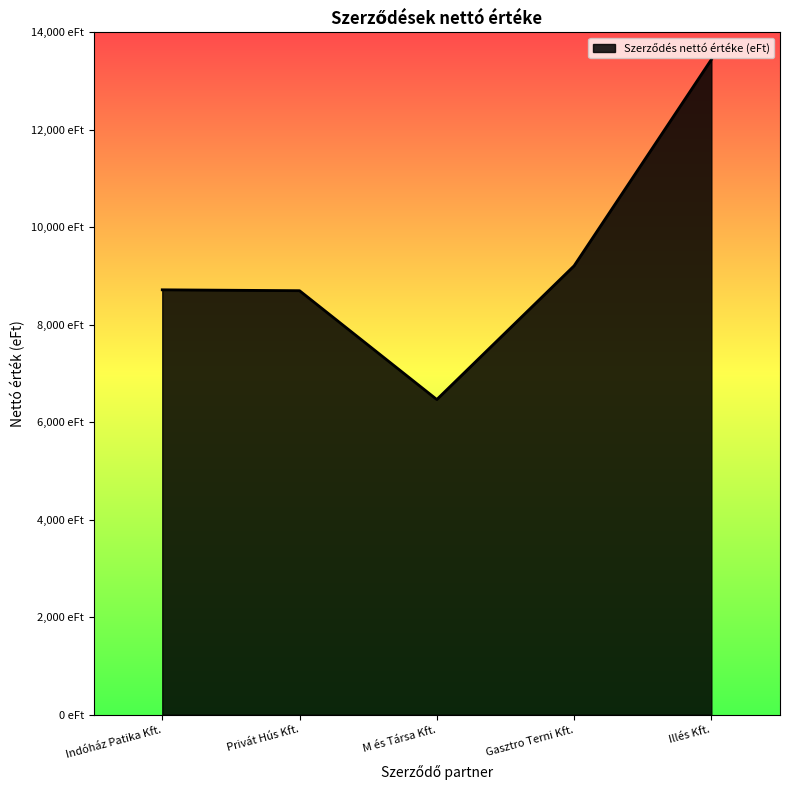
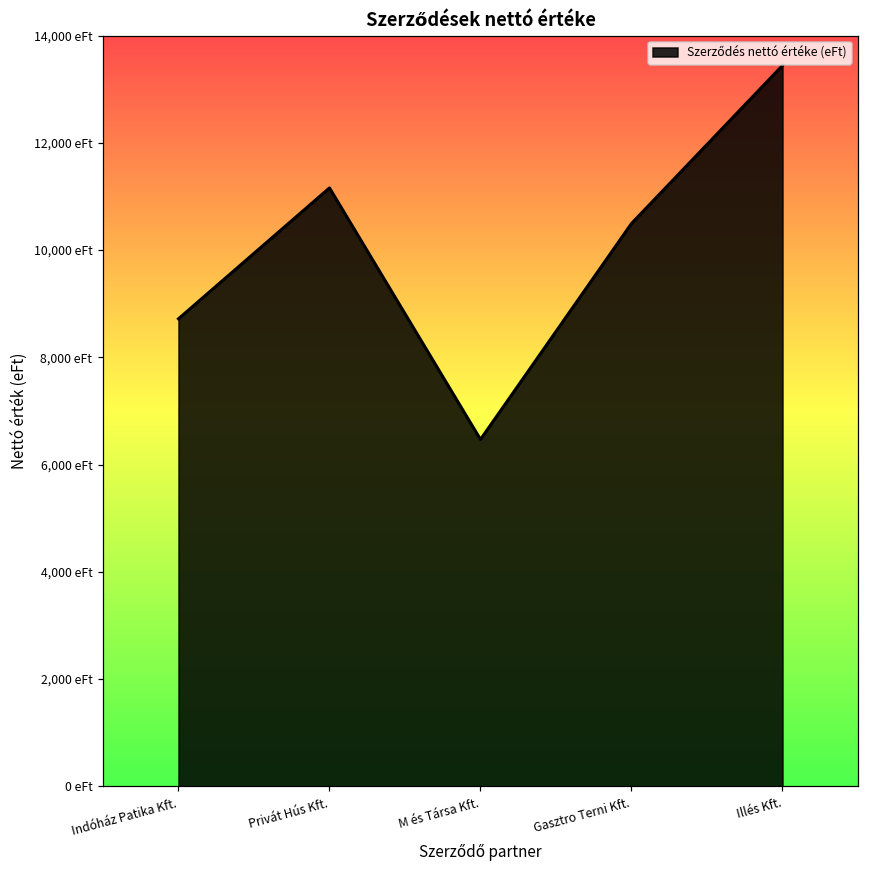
  {
    "Indóház Patika Kft.": "8,700 eFt",
-   "Privát Hús Kft.": "8,700 eFt",
+   "Privát Hús Kft.": "11,200 eFt",
    "M és Társa Kft.": "6,500 eFt",
-   "Gasztro Terni Kft.": "9,200 eFt",
+   "Gasztro Terni Kft.": "10,500 eFt",
    "Illés Kft.": "13,400 eFt"
  }
